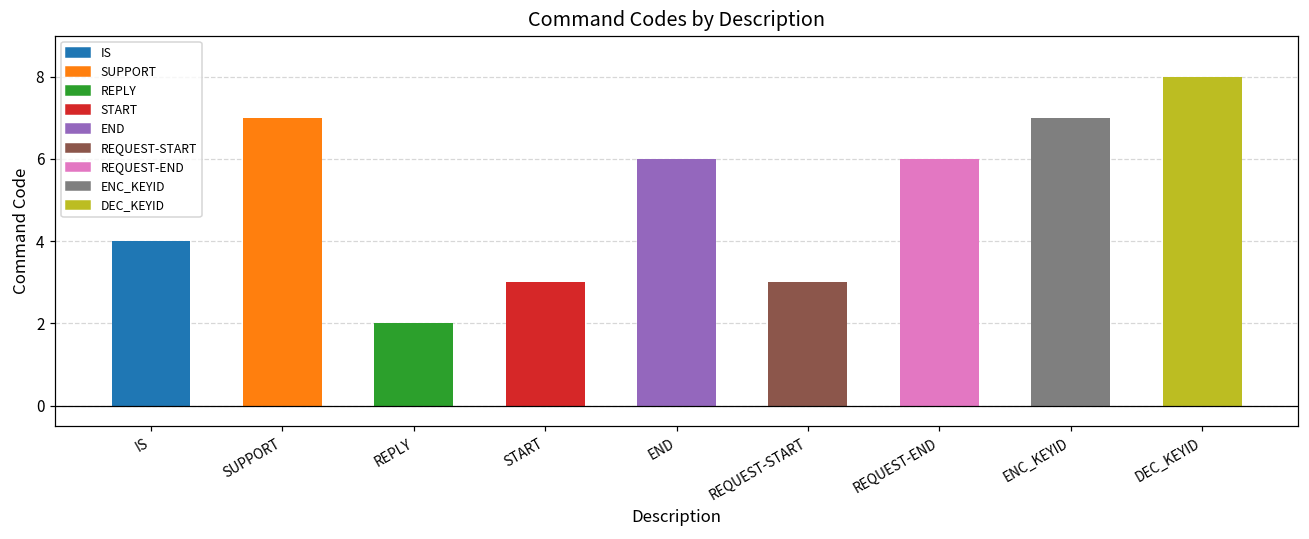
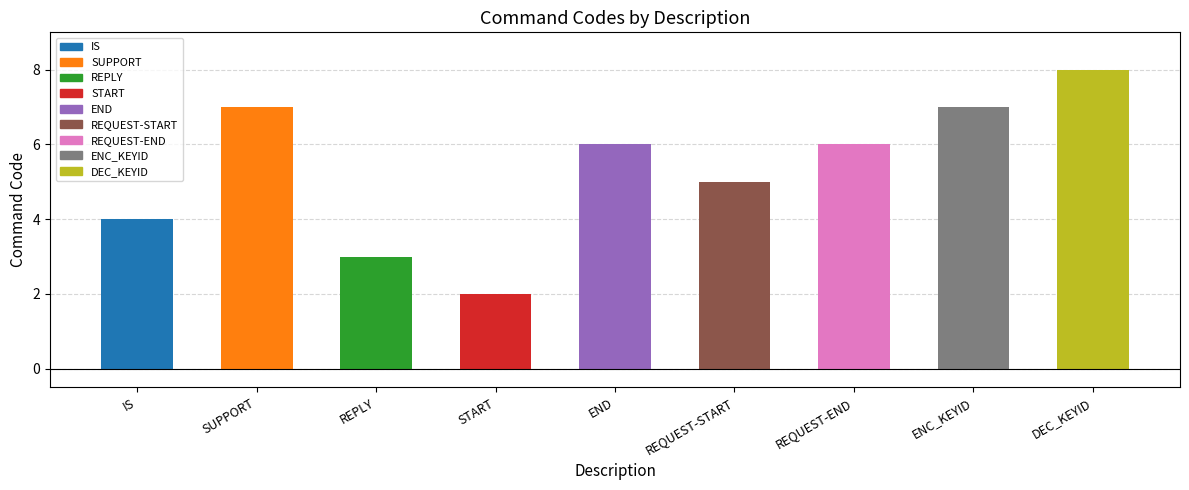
  {
    "IS": 4,
    "SUPPORT": 7,
-   "REPLY": 2,
-   "START": 3,
+   "REPLY": 3,
+   "START": 2,
    "END": 6,
-   "REQUEST-START": 3,
+   "REQUEST-START": 5,
    "REQUEST-END": 6,
    "ENC_KEYID": 7,
    "DEC_KEYID": 8
  }
